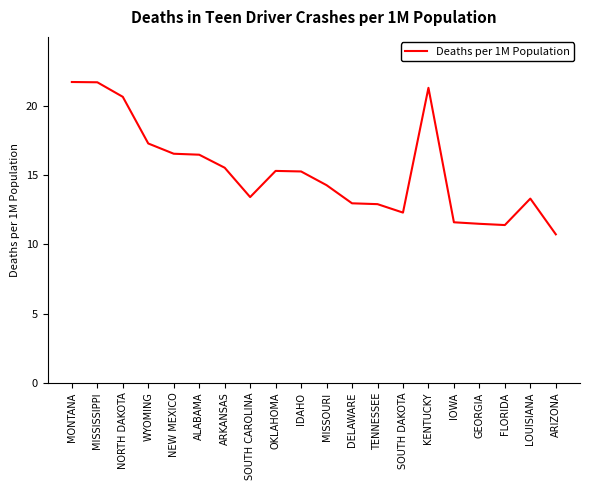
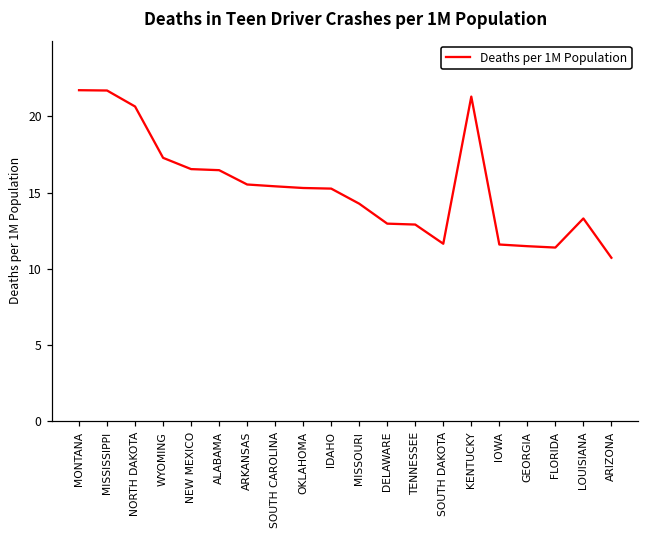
  {
    "MONTANA": 21.7,
    "MISSISSIPPI": 21.7,
    "NORTH DAKOTA": 20.7,
    "WYOMING": 17.3,
    "NEW MEXICO": 16.5,
    "ALABAMA": 16.5,
    "ARKANSAS": 15.5,
-   "SOUTH CAROLINA": 13.4,
+   "SOUTH CAROLINA": 15.4,
    "OKLAHOMA": 15.3,
    "IDAHO": 15.3,
    "MISSOURI": 14.3,
    "DELAWARE": 13.0,
    "TENNESSEE": 12.9,
-   "SOUTH DAKOTA": 12.3,
+   "SOUTH DAKOTA": 11.6,
    "KENTUCKY": 21.3,
    "IOWA": 11.6,
    "GEORGIA": 11.5,
    "FLORIDA": 11.4,
    "LOUISIANA": 13.3,
    "ARIZONA": 10.7
  }
